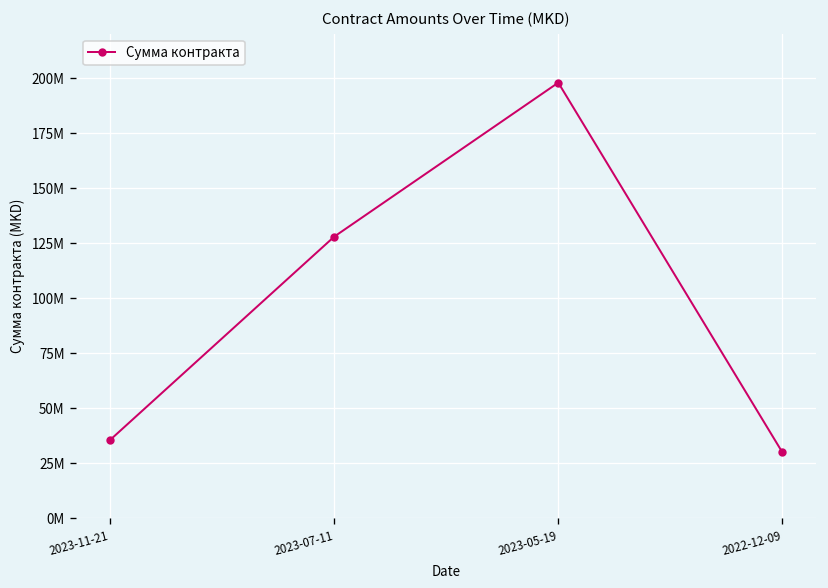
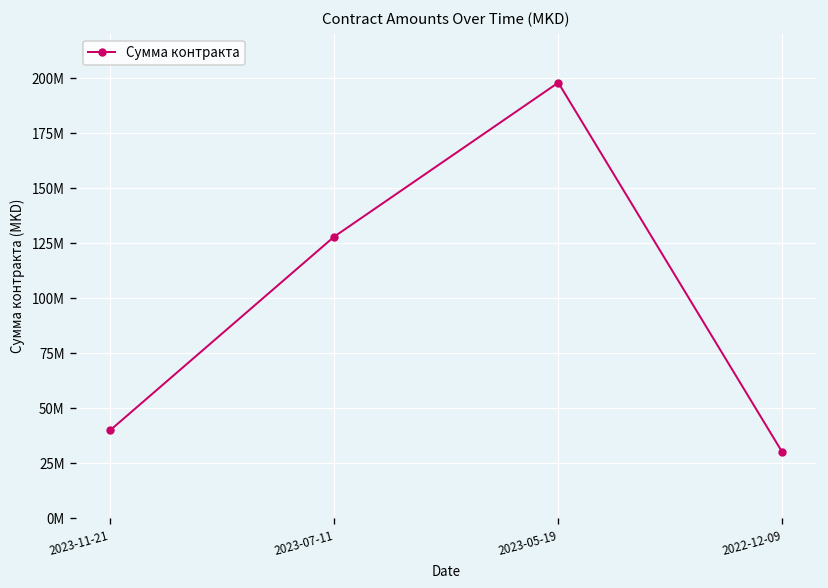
  {
-   "2023-11-21": 36000000,
+   "2023-11-21": 40000000,
    "2023-07-11": 128000000,
    "2023-05-19": 198000000,
    "2022-12-09": 30000000
  }
